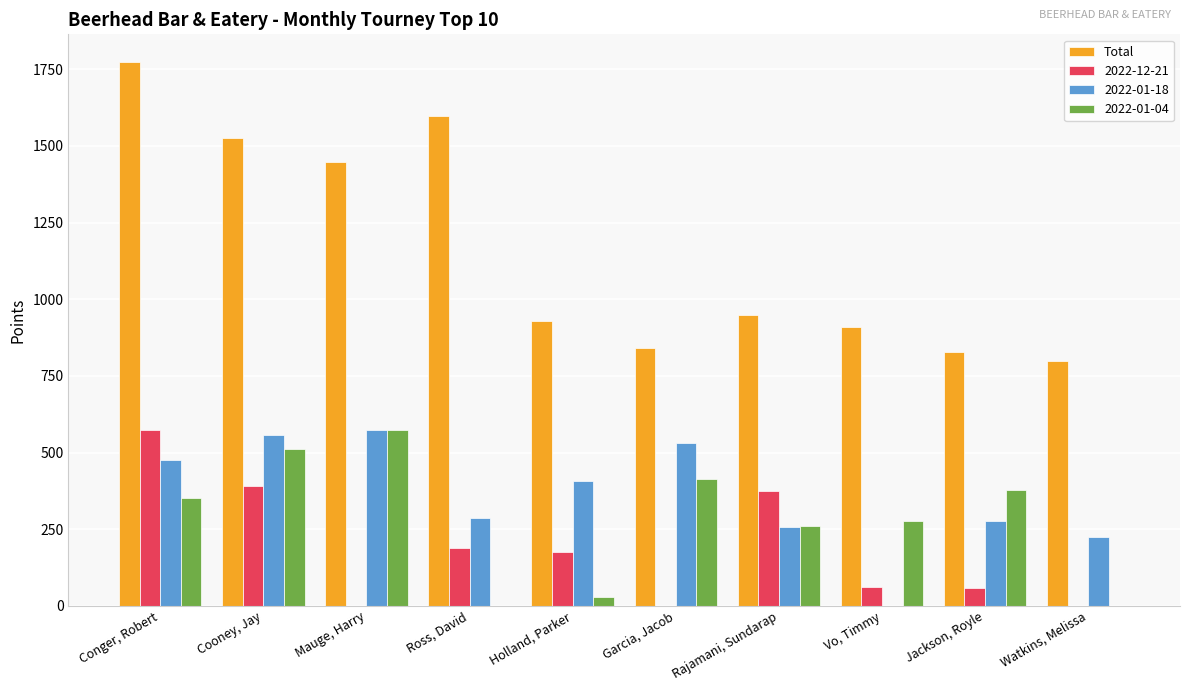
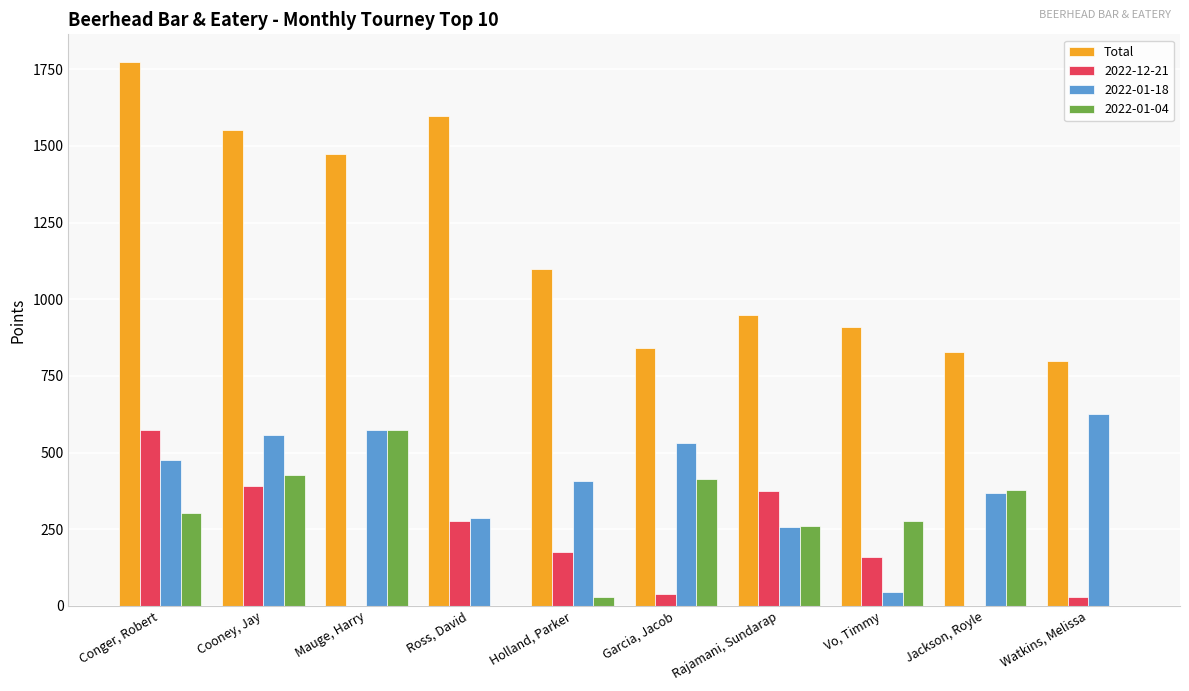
  {
    "Total": {
      "Conger, Robert": 1780,
-     "Cooney, Jay": 1530,
-     "Mauge, Harry": 1450,
+     "Cooney, Jay": 1550,
+     "Mauge, Harry": 1480,
      "Ross, David": 1600,
-     "Holland, Parker": 930,
+     "Holland, Parker": 1100,
      "Garcia, Jacob": 840,
      "Rajamani, Sundarap": 950,
      "Vo, Timmy": 910,
      "Jackson, Royle": 830,
      "Watkins, Melissa": 800
    },
    "2022-12-21": {
      "Conger, Robert": 580,
      "Cooney, Jay": 390,
      "Mauge, Harry": 0,
-     "Ross, David": 190,
+     "Ross, David": 280,
      "Holland, Parker": 180,
-     "Garcia, Jacob": 0,
+     "Garcia, Jacob": 40,
      "Rajamani, Sundarap": 380,
-     "Vo, Timmy": 60,
-     "Jackson, Royle": 60,
-     "Watkins, Melissa": 0
+     "Vo, Timmy": 160,
+     "Jackson, Royle": 0,
+     "Watkins, Melissa": 30
    },
    "2022-01-18": {
      "Conger, Robert": 480,
      "Cooney, Jay": 560,
      "Mauge, Harry": 580,
      "Ross, David": 290,
      "Holland, Parker": 410,
      "Garcia, Jacob": 530,
      "Rajamani, Sundarap": 260,
-     "Vo, Timmy": 0,
-     "Jackson, Royle": 280,
-     "Watkins, Melissa": 230
+     "Vo, Timmy": 40,
+     "Jackson, Royle": 370,
+     "Watkins, Melissa": 620
    },
    "2022-01-04": {
-     "Conger, Robert": 350,
-     "Cooney, Jay": 510,
+     "Conger, Robert": 300,
+     "Cooney, Jay": 430,
      "Mauge, Harry": 580,
      "Ross, David": 0,
      "Holland, Parker": 30,
      "Garcia, Jacob": 410,
      "Rajamani, Sundarap": 260,
      "Vo, Timmy": 280,
      "Jackson, Royle": 380,
      "Watkins, Melissa": 0
    }
  }
